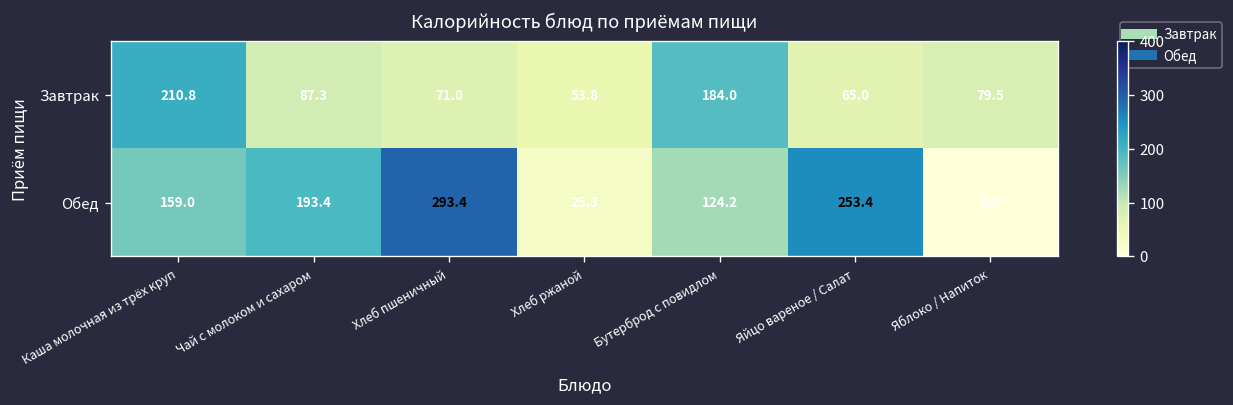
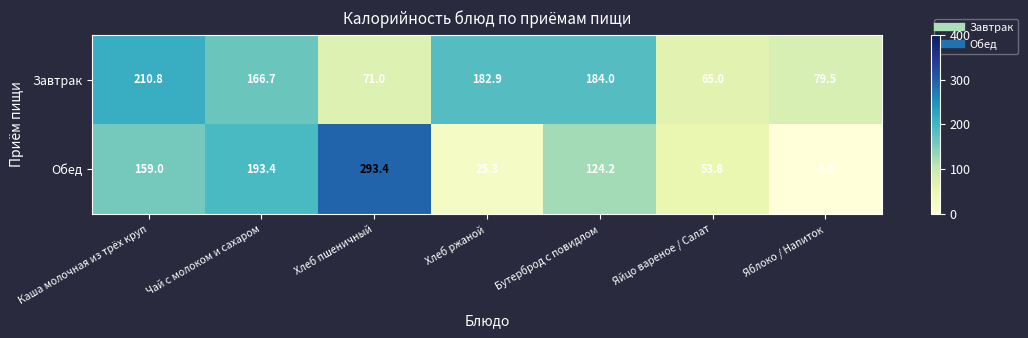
  {
    "Завтрак": {
      "Каша молочная из трёх круп": 210.8,
-     "Чай с молоком и сахаром": 87.3,
+     "Чай с молоком и сахаром": 166.7,
      "Хлеб пшеничный": 71.0,
-     "Хлеб ржаной": 53.8,
+     "Хлеб ржаной": 182.9,
      "Бутерброд с повидлом": 184.0,
      "Яйцо вареное / Салат": 65.0,
      "Яблоко / Напиток": 79.5
    },
    "Обед": {
      "Каша молочная из трёх круп": 159.0,
      "Чай с молоком и сахаром": 193.4,
      "Хлеб пшеничный": 293.4,
      "Хлеб ржаной": 25.3,
      "Бутерброд с повидлом": 124.2,
-     "Яйцо вареное / Салат": 253.4
+     "Яйцо вареное / Салат": 53.8
    }
  }
